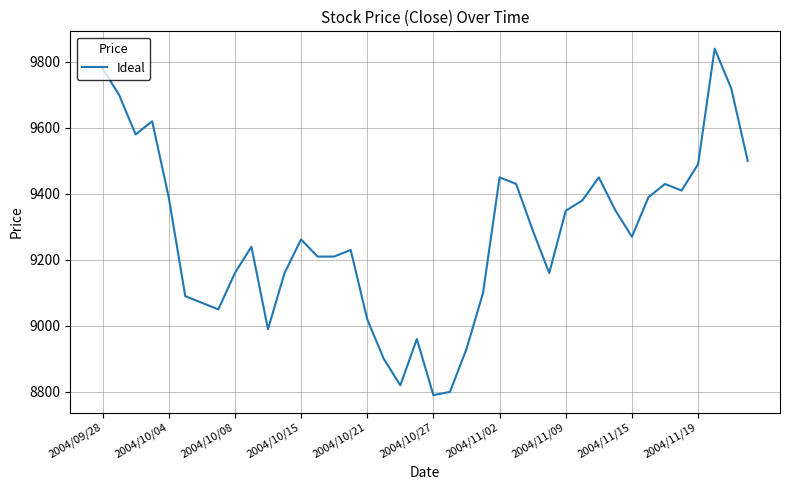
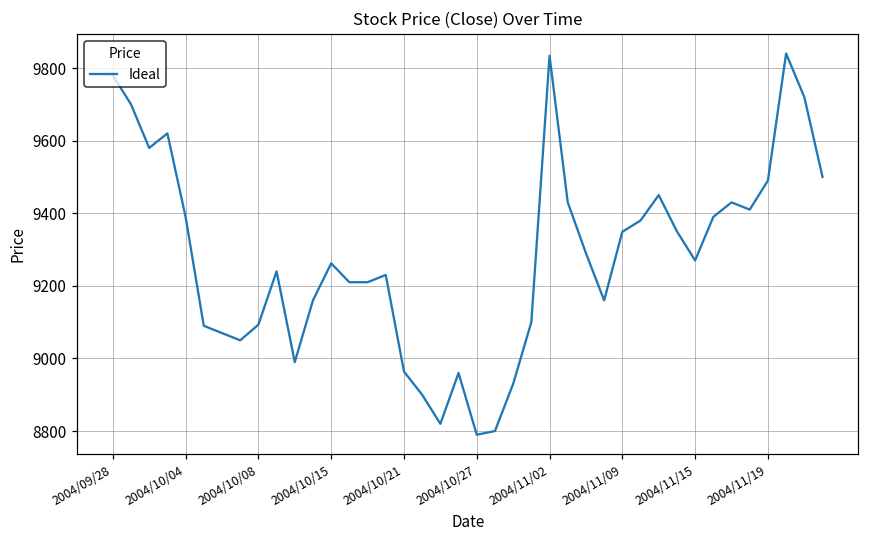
  {
    "2004/10/04": 9390,
-   "2004/10/08": 9160,
+   "2004/10/08": 9090,
    "2004/10/15": 9260,
-   "2004/10/21": 9020,
+   "2004/10/21": 8960,
    "2004/10/27": 8790,
-   "2004/11/02": 9450,
+   "2004/11/02": 9830,
    "2004/11/09": 9350,
    "2004/11/15": 9270,
    "2004/11/19": 9490
  }
